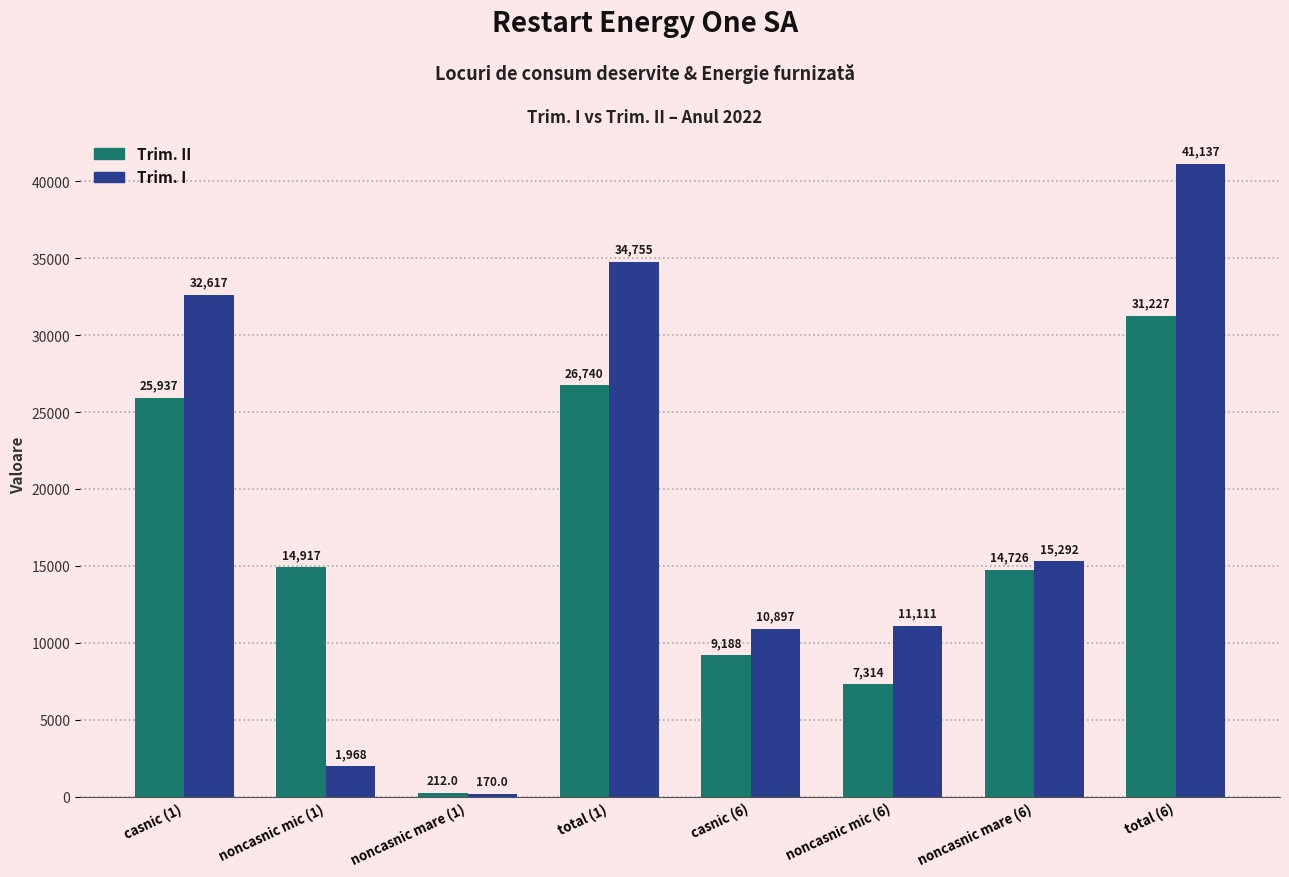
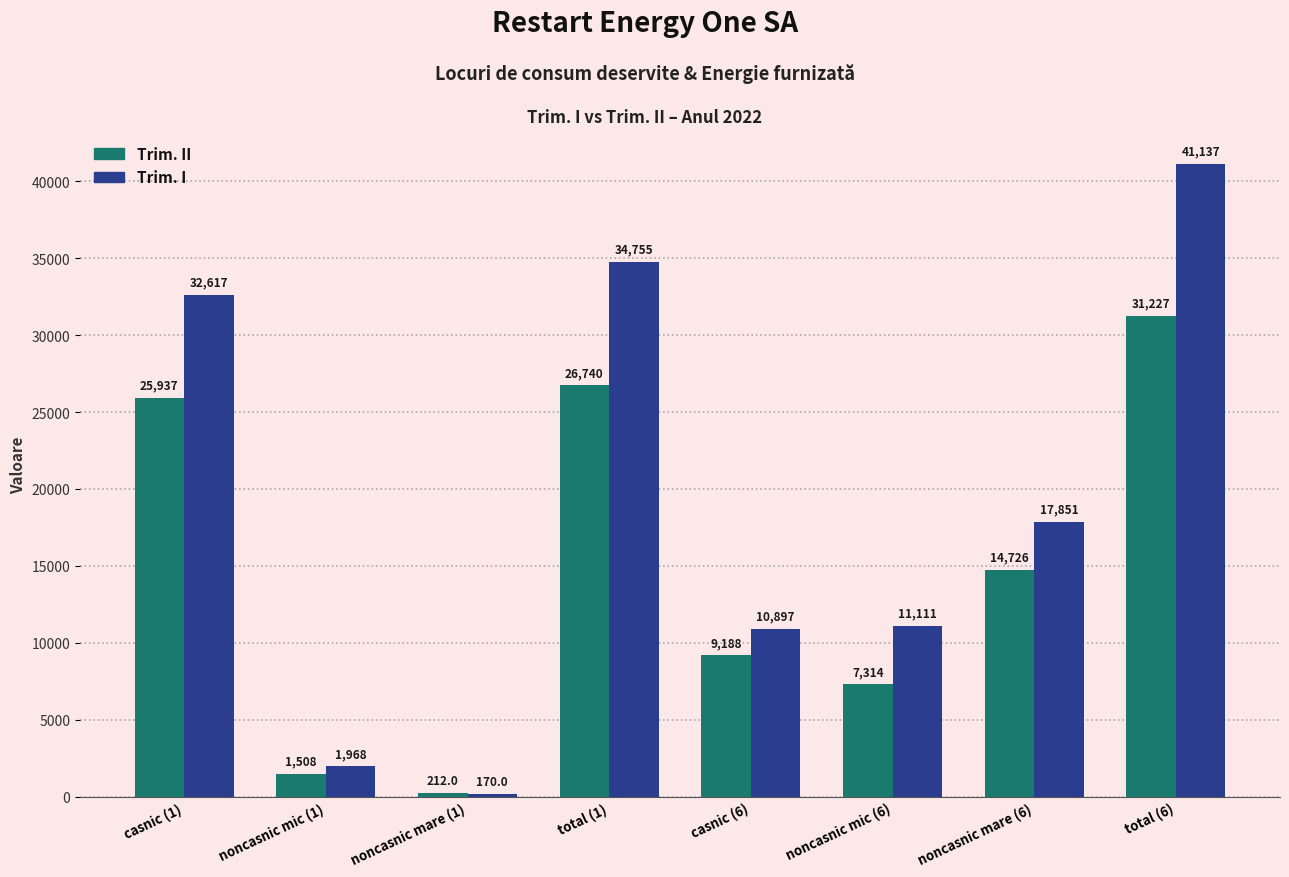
  {
    "Trim. II": {
      "casnic (1)": "25,937",
-     "noncasnic mic (1)": "14,917",
+     "noncasnic mic (1)": "1,508",
      "noncasnic mare (1)": "212.0",
      "total (1)": "26,740",
      "casnic (6)": "9,188",
      "noncasnic mic (6)": "7,314",
      "noncasnic mare (6)": "14,726",
      "total (6)": "31,227"
    },
    "Trim. I": {
      "casnic (1)": "32,617",
      "noncasnic mic (1)": "1,968",
      "noncasnic mare (1)": "170.0",
      "total (1)": "34,755",
      "casnic (6)": "10,897",
      "noncasnic mic (6)": "11,111",
-     "noncasnic mare (6)": "15,292",
+     "noncasnic mare (6)": "17,851",
      "total (6)": "41,137"
    }
  }
